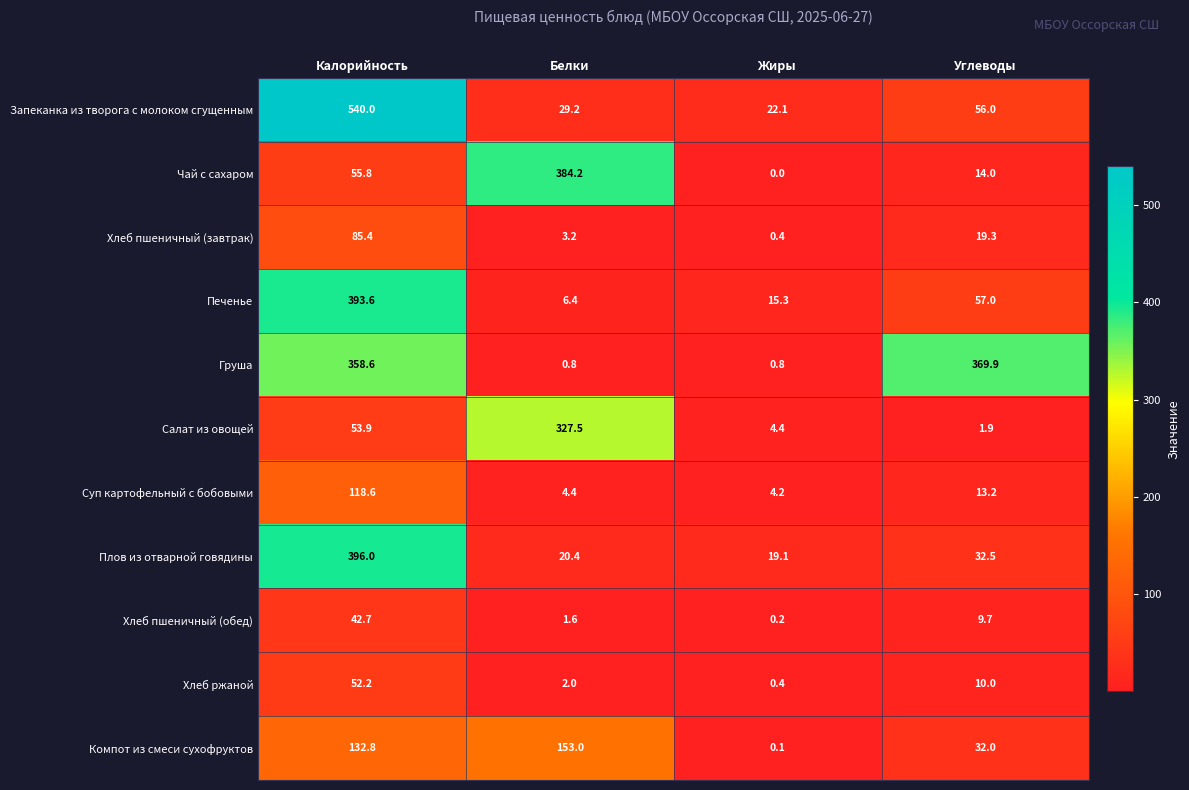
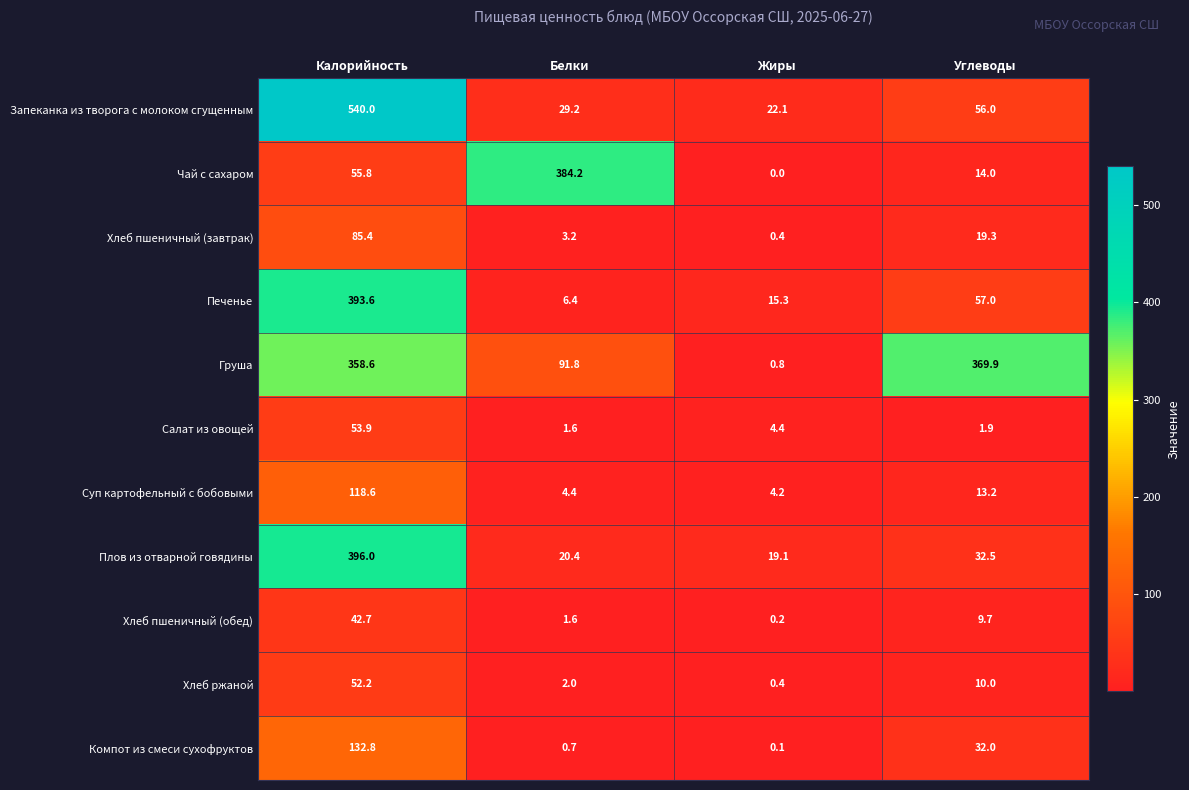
  {
    "Запеканка из творога с молоком сгущенным": {
      "Калорийность": 540.0,
      "Белки": 29.2,
      "Жиры": 22.1,
      "Углеводы": 56.0
    },
    "Чай с сахаром": {
      "Калорийность": 55.8,
      "Белки": 384.2,
      "Жиры": 0.0,
      "Углеводы": 14.0
    },
    "Хлеб пшеничный (завтрак)": {
      "Калорийность": 85.4,
      "Белки": 3.2,
      "Жиры": 0.4,
      "Углеводы": 19.3
    },
    "Печенье": {
      "Калорийность": 393.6,
      "Белки": 6.4,
      "Жиры": 15.3,
      "Углеводы": 57.0
    },
    "Груша": {
      "Калорийность": 358.6,
-     "Белки": 0.8,
+     "Белки": 91.8,
      "Жиры": 0.8,
      "Углеводы": 369.9
    },
    "Салат из овощей": {
      "Калорийность": 53.9,
-     "Белки": 327.5,
+     "Белки": 1.6,
      "Жиры": 4.4,
      "Углеводы": 1.9
    },
    "Суп картофельный с бобовыми": {
      "Калорийность": 118.6,
      "Белки": 4.4,
      "Жиры": 4.2,
      "Углеводы": 13.2
    },
    "Плов из отварной говядины": {
      "Калорийность": 396.0,
      "Белки": 20.4,
      "Жиры": 19.1,
      "Углеводы": 32.5
    },
    "Хлеб пшеничный (обед)": {
      "Калорийность": 42.7,
      "Белки": 1.6,
      "Жиры": 0.2,
      "Углеводы": 9.7
    },
    "Хлеб ржаной": {
      "Калорийность": 52.2,
      "Белки": 2.0,
      "Жиры": 0.4,
      "Углеводы": 10.0
    },
    "Компот из смеси сухофруктов": {
      "Калорийность": 132.8,
-     "Белки": 153.0,
+     "Белки": 0.7,
      "Жиры": 0.1,
      "Углеводы": 32.0
    }
  }
